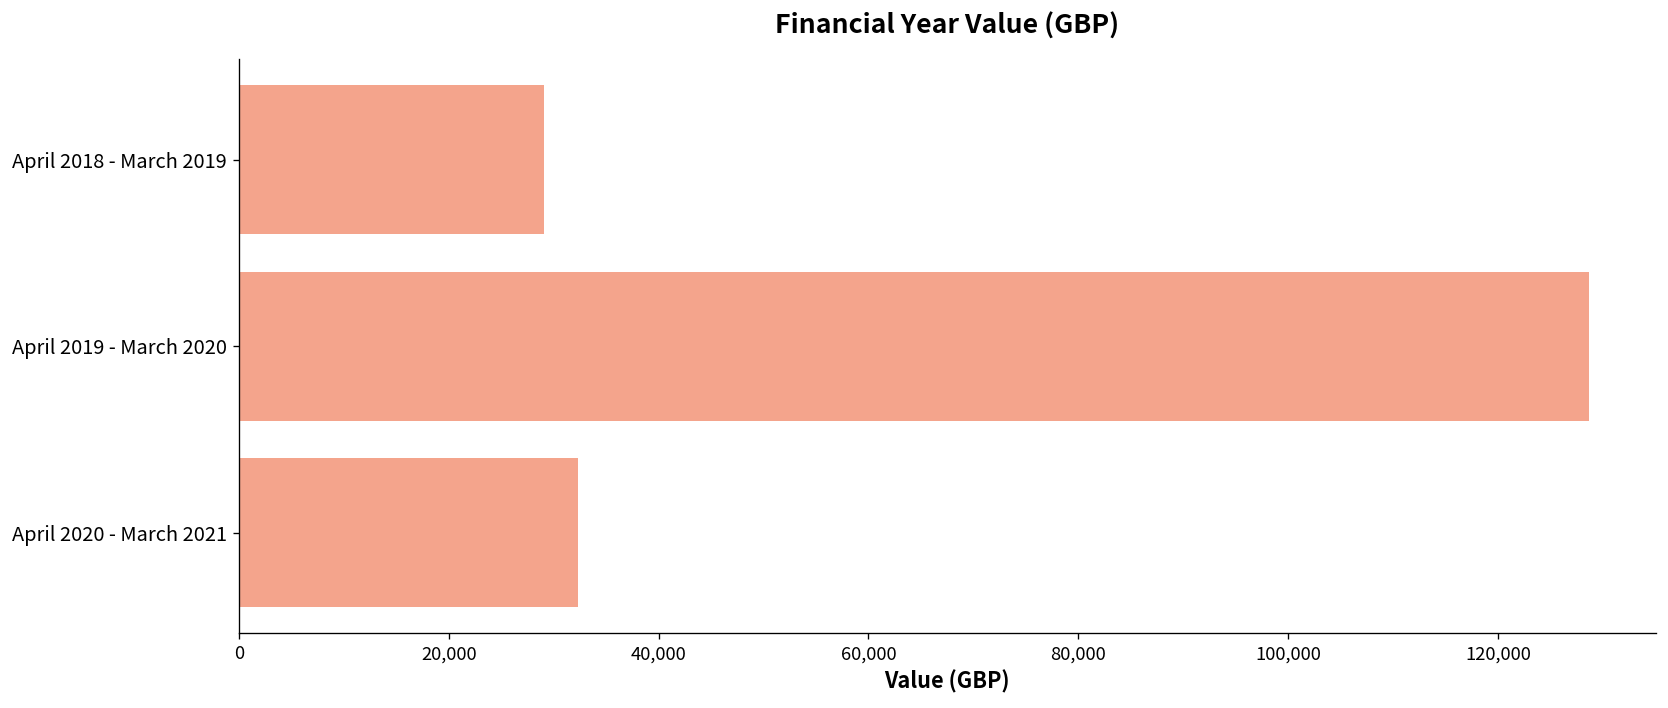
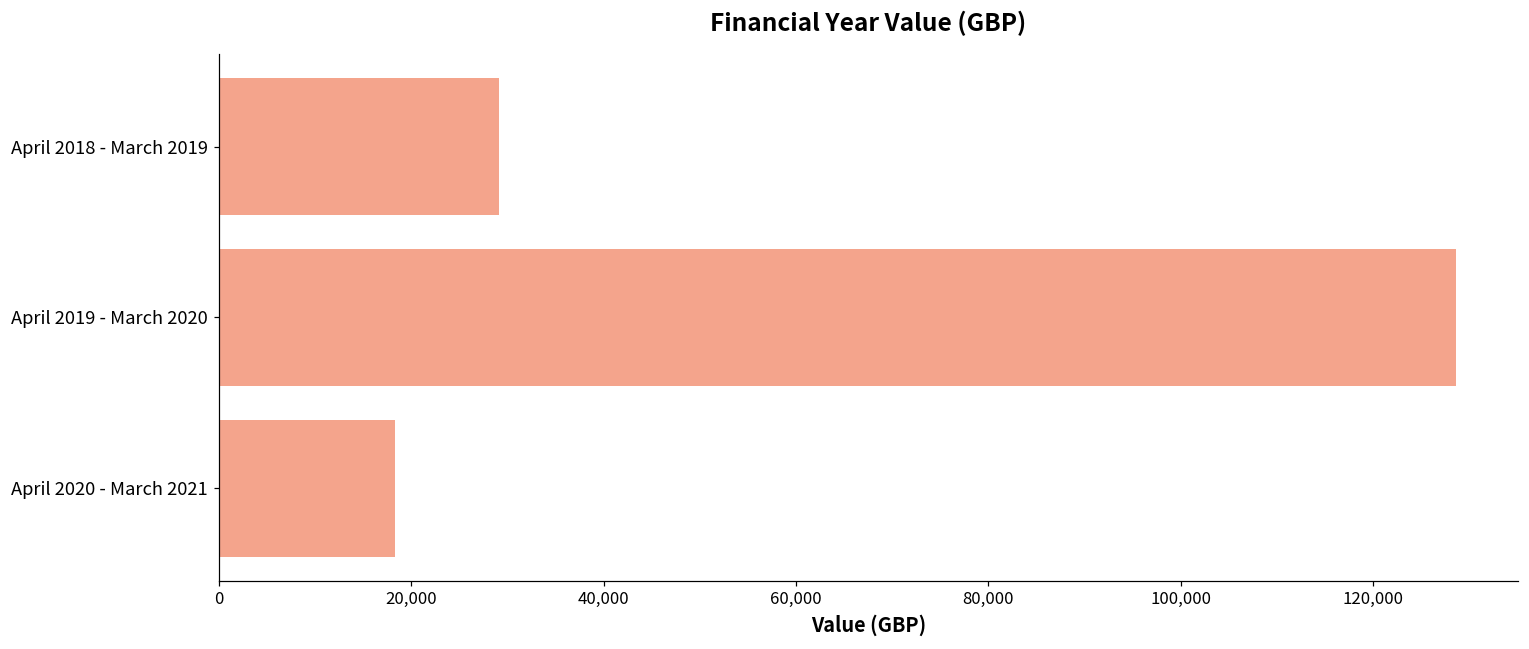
  {
    "April 2018 - March 2019": "29,000",
    "April 2019 - March 2020": "129,000",
-   "April 2020 - March 2021": "32,000"
+   "April 2020 - March 2021": "18,000"
  }
